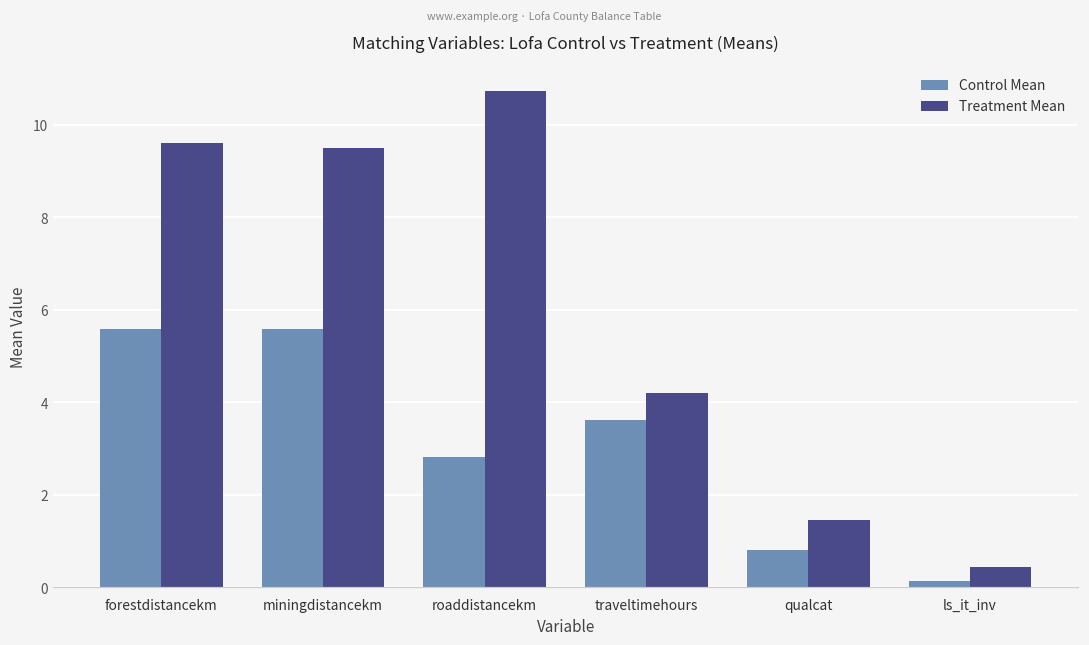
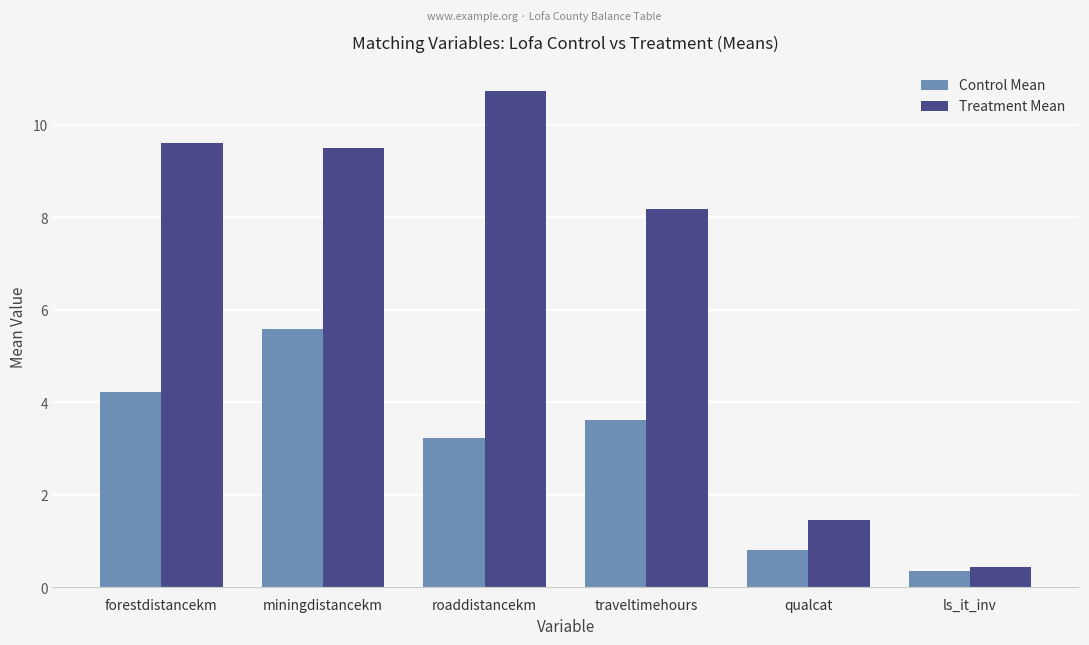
  {
    "Control Mean": {
-     "forestdistancekm": 5.6,
+     "forestdistancekm": 4.2,
      "miningdistancekm": 5.6,
-     "roaddistancekm": 2.8,
+     "roaddistancekm": 3.2,
      "traveltimehours": 3.6,
      "qualcat": 0.8,
-     "ls_it_inv": 0.1
+     "ls_it_inv": 0.4
    },
    "Treatment Mean": {
      "forestdistancekm": 9.6,
      "miningdistancekm": 9.5,
      "roaddistancekm": 10.7,
-     "traveltimehours": 4.2,
+     "traveltimehours": 8.2,
      "qualcat": 1.5,
      "ls_it_inv": 0.4
    }
  }
